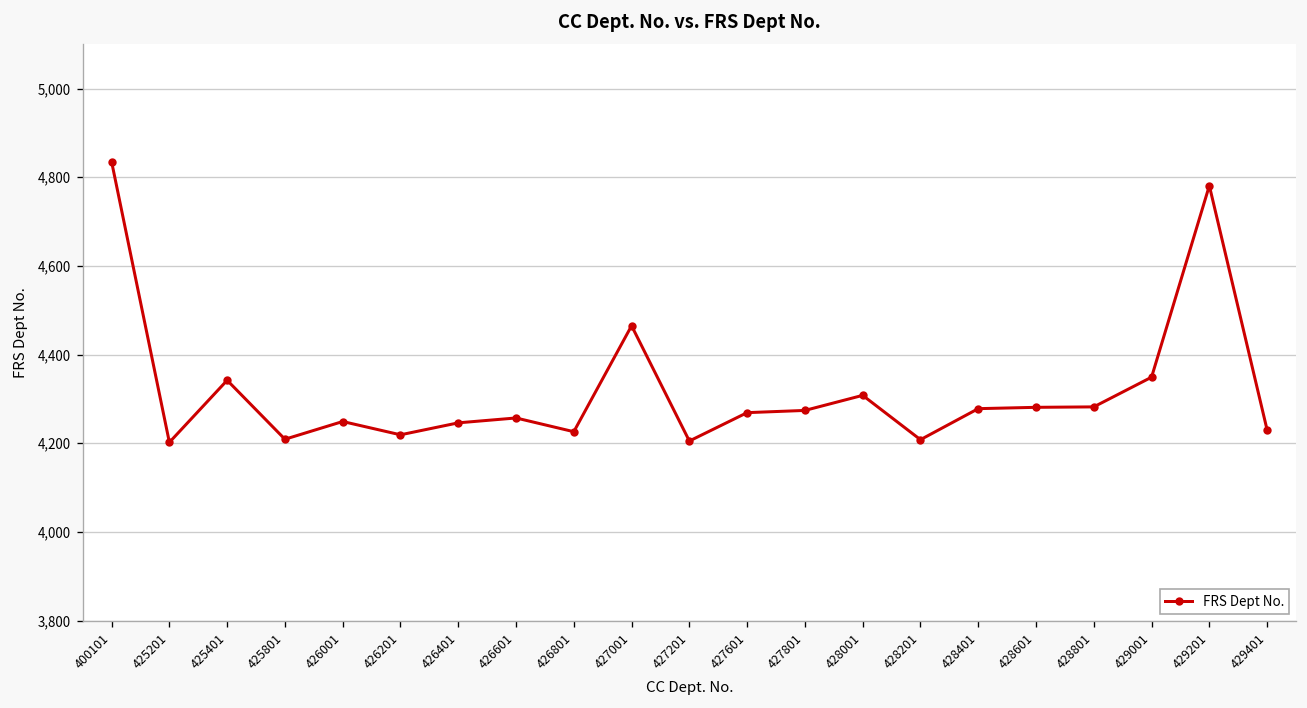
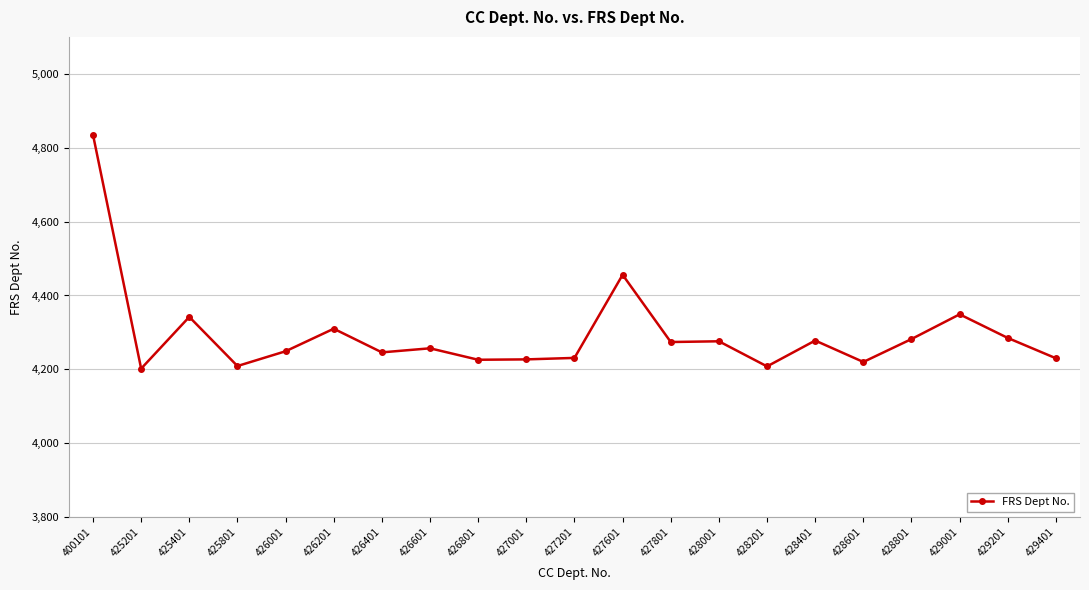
  {
    "400101": "4,840",
    "425201": "4,200",
    "425401": "4,340",
    "425801": "4,210",
    "426001": "4,250",
-   "426201": "4,220",
+   "426201": "4,310",
    "426401": "4,250",
    "426601": "4,260",
    "426801": "4,230",
-   "427001": "4,470",
-   "427201": "4,210",
-   "427601": "4,270",
+   "427001": "4,230",
+   "427201": "4,230",
+   "427601": "4,460",
    "427801": "4,270",
-   "428001": "4,310",
+   "428001": "4,280",
    "428201": "4,210",
    "428401": "4,280",
-   "428601": "4,280",
+   "428601": "4,220",
    "428801": "4,280",
    "429001": "4,350",
-   "429201": "4,780",
+   "429201": "4,290",
    "429401": "4,230"
  }
